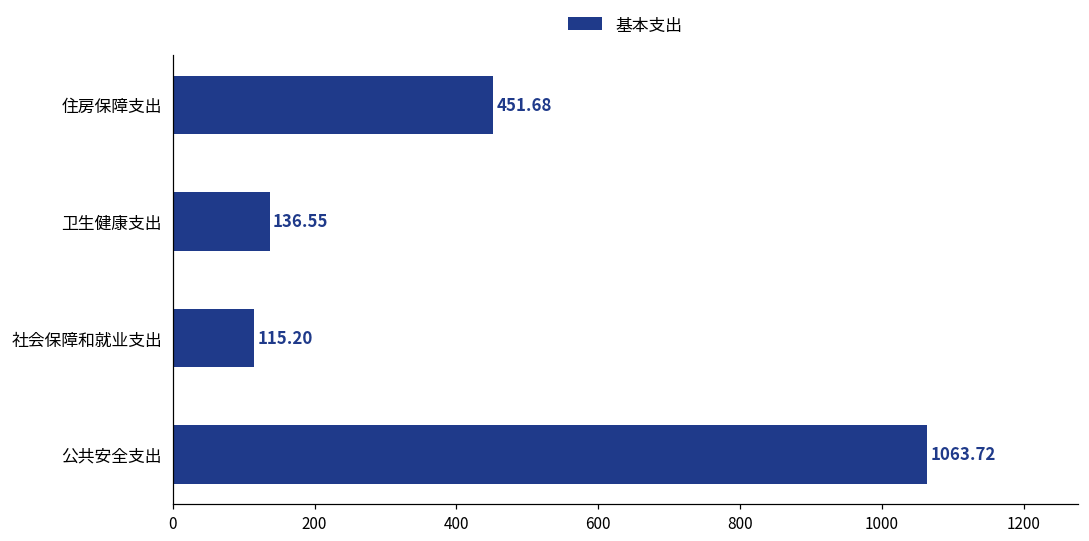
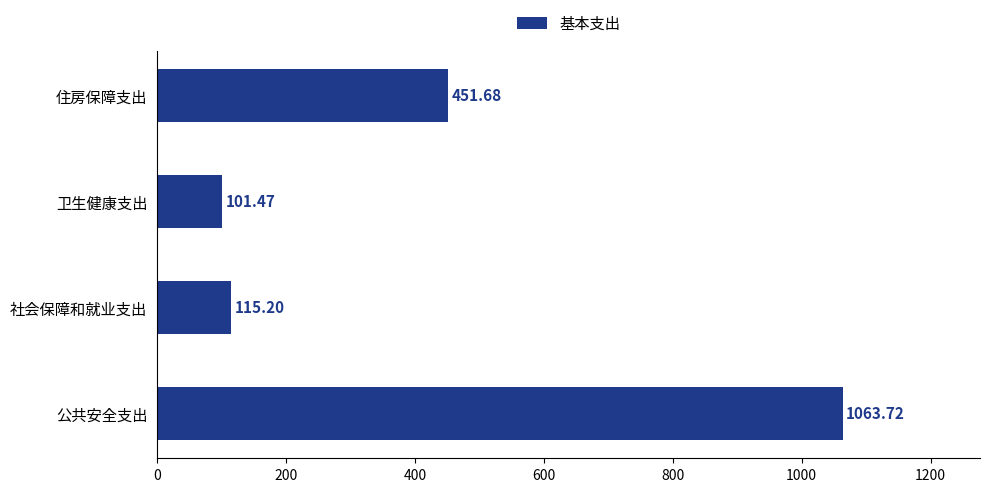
  {
    "住房保障支出": 451.68,
-   "卫生健康支出": 136.55,
+   "卫生健康支出": 101.47,
    "社会保障和就业支出": 115.20,
    "公共安全支出": 1063.72
  }
